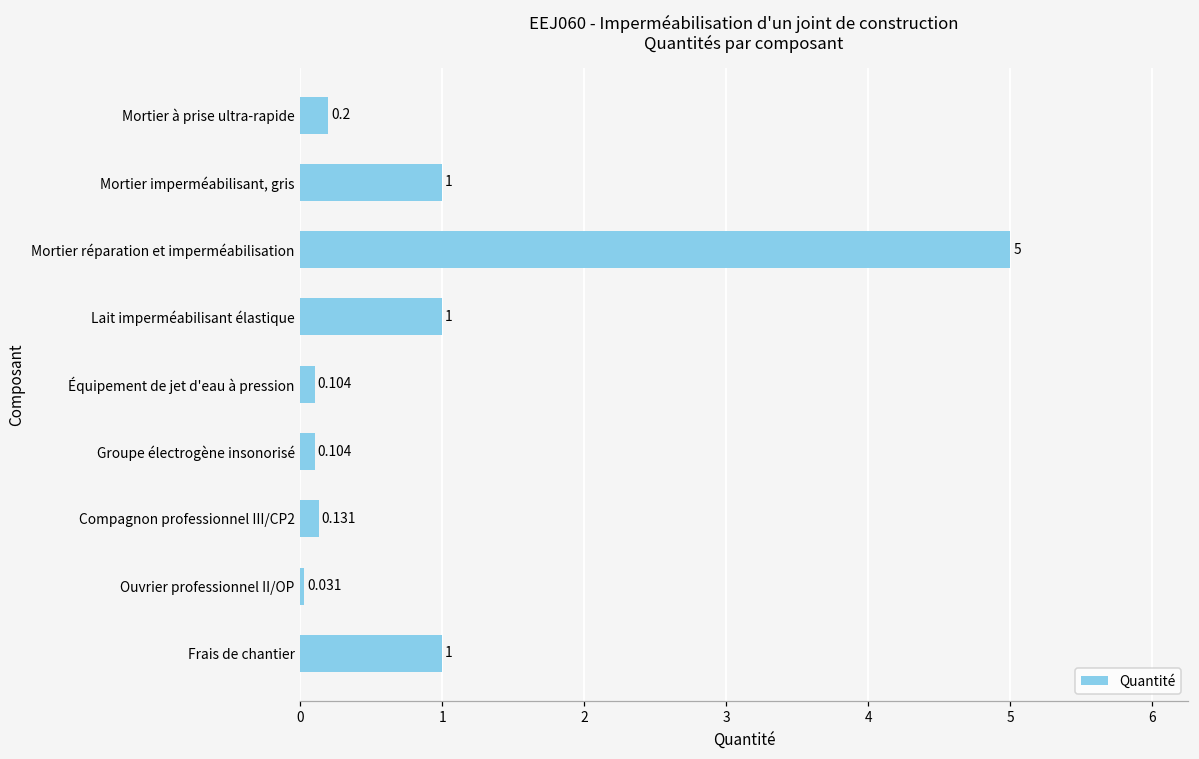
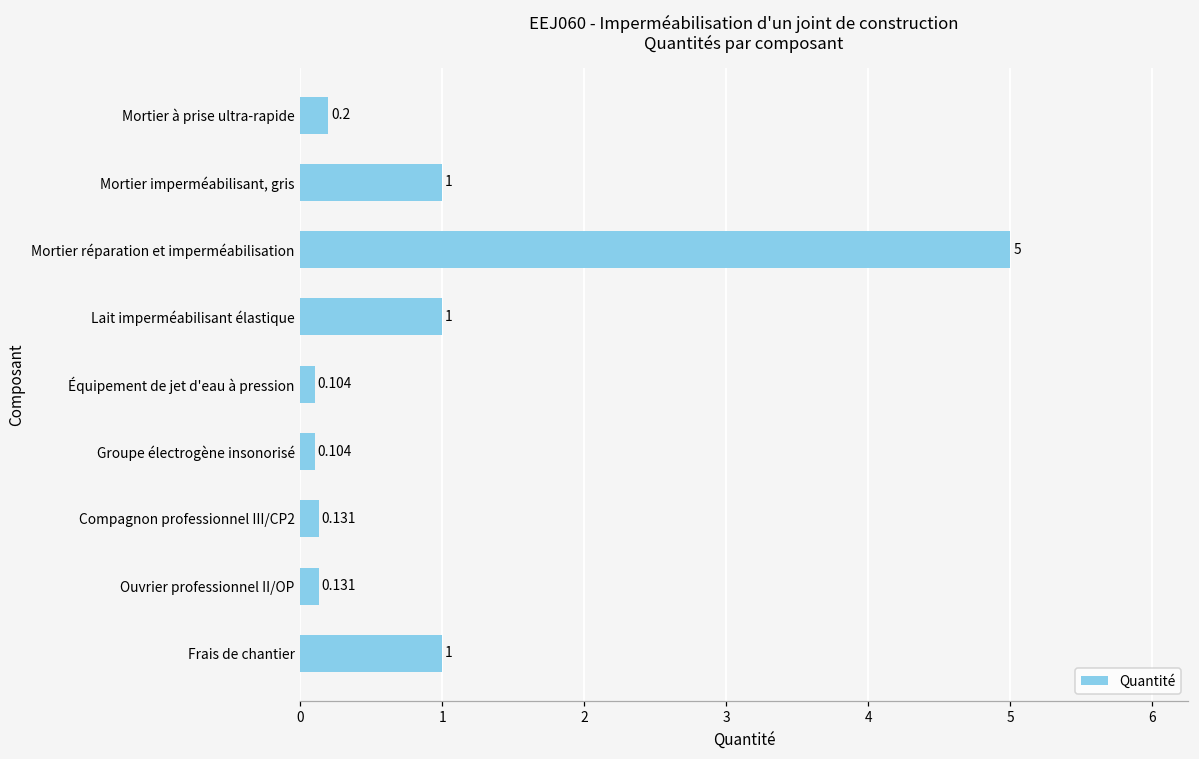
  {
    "Mortier à prise ultra-rapide": 0.2,
    "Mortier imperméabilisant, gris": 1,
    "Mortier réparation et imperméabilisation": 5,
    "Lait imperméabilisant élastique": 1,
    "Équipement de jet d'eau à pression": 0.104,
    "Groupe électrogène insonorisé": 0.104,
    "Compagnon professionnel III/CP2": 0.131,
-   "Ouvrier professionnel II/OP": 0.031,
+   "Ouvrier professionnel II/OP": 0.131,
    "Frais de chantier": 1
  }
